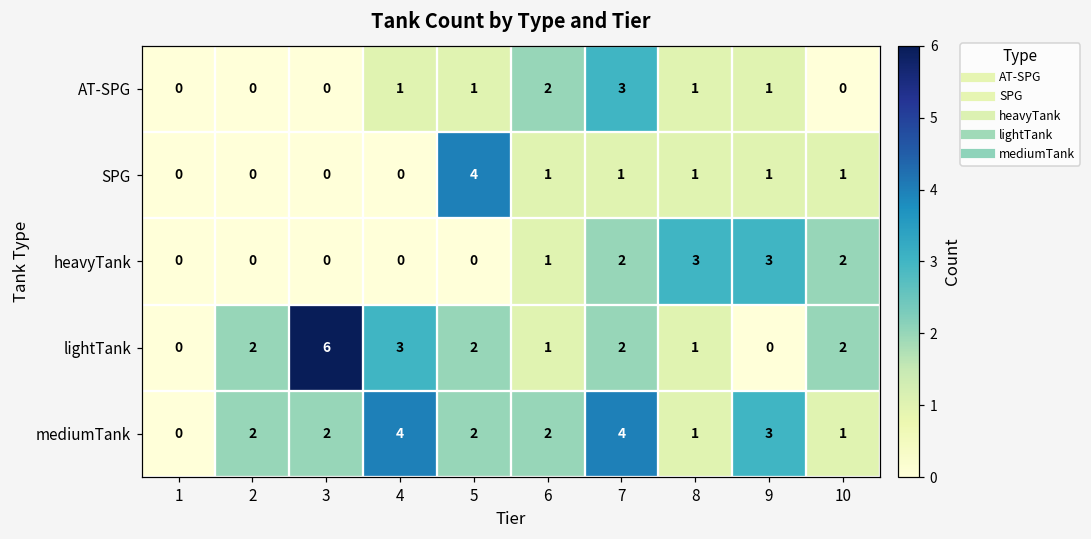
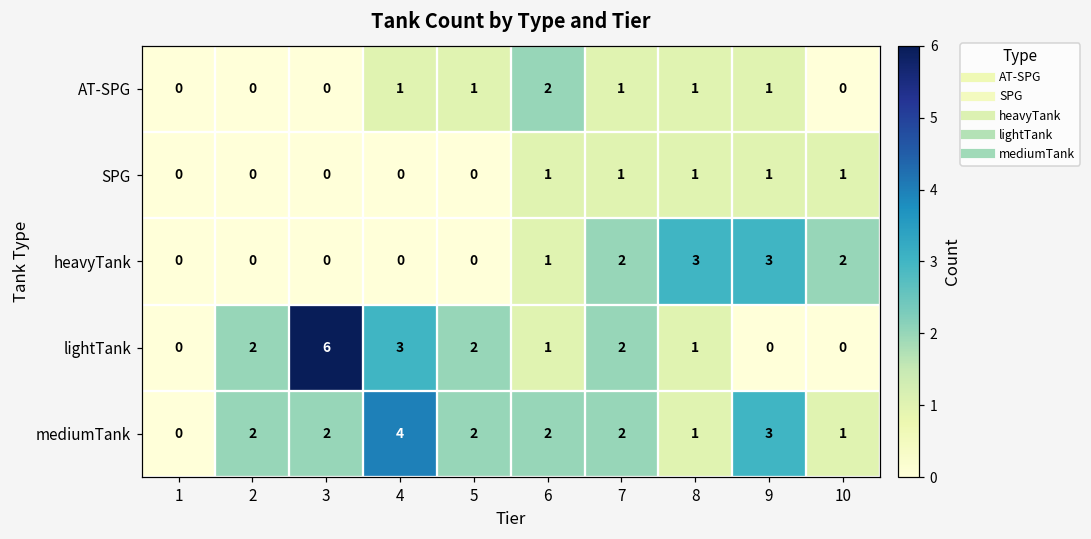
  {
    "AT-SPG": {
      "1": 0,
      "2": 0,
      "3": 0,
      "4": 1,
      "5": 1,
      "6": 2,
-     "7": 3,
+     "7": 1,
      "8": 1,
      "9": 1,
      "10": 0
    },
    "SPG": {
      "1": 0,
      "2": 0,
      "3": 0,
      "4": 0,
-     "5": 4,
+     "5": 0,
      "6": 1,
      "7": 1,
      "8": 1,
      "9": 1,
      "10": 1
    },
    "heavyTank": {
      "1": 0,
      "2": 0,
      "3": 0,
      "4": 0,
      "5": 0,
      "6": 1,
      "7": 2,
      "8": 3,
      "9": 3,
      "10": 2
    },
    "lightTank": {
      "1": 0,
      "2": 2,
      "3": 6,
      "4": 3,
      "5": 2,
      "6": 1,
      "7": 2,
      "8": 1,
      "9": 0,
-     "10": 2
+     "10": 0
    },
    "mediumTank": {
      "1": 0,
      "2": 2,
      "3": 2,
      "4": 4,
      "5": 2,
      "6": 2,
-     "7": 4,
+     "7": 2,
      "8": 1,
      "9": 3,
      "10": 1
    }
  }
